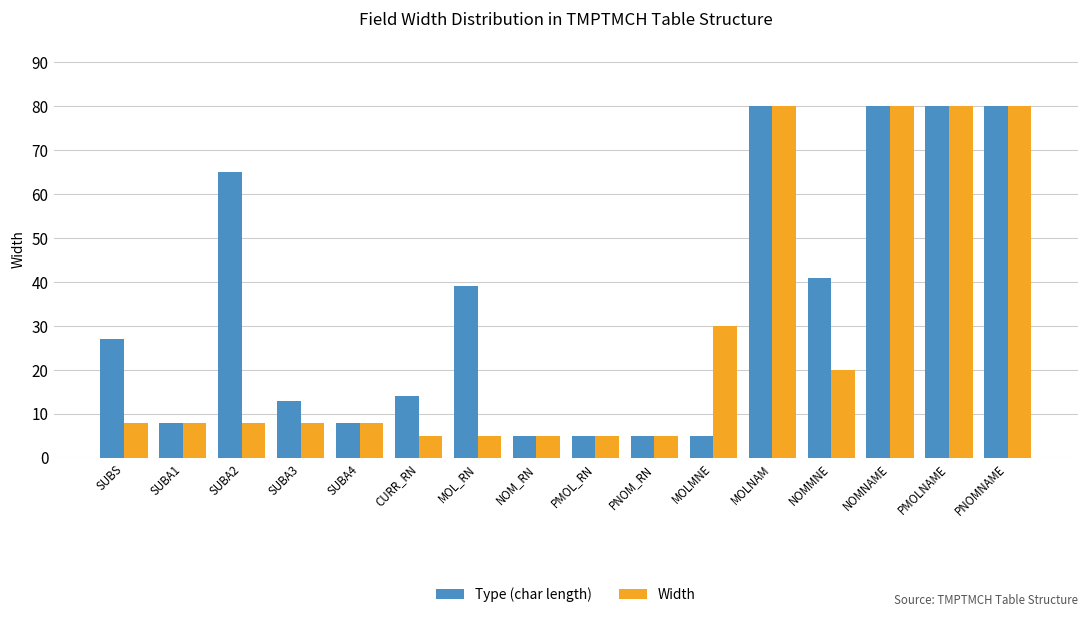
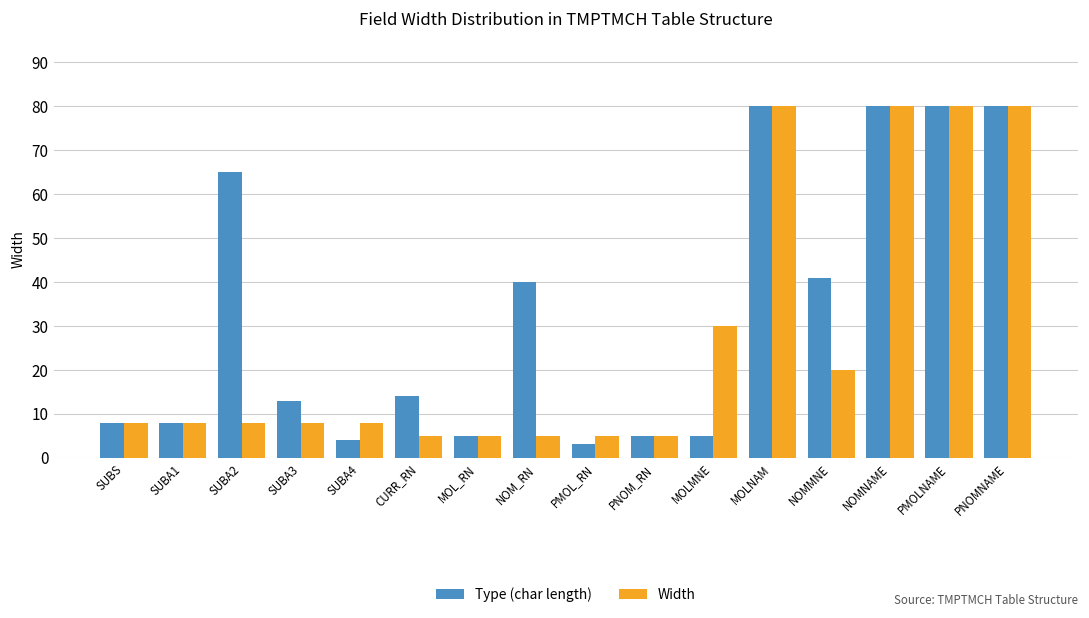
  {
    "Type (char length)": {
-     "SUBS": 27,
+     "SUBS": 8,
      "SUBA1": 8,
      "SUBA2": 65,
      "SUBA3": 13,
-     "SUBA4": 8,
+     "SUBA4": 4,
      "CURR_RN": 14,
-     "MOL_RN": 39,
-     "NOM_RN": 5,
-     "PMOL_RN": 5,
+     "MOL_RN": 5,
+     "NOM_RN": 40,
+     "PMOL_RN": 3,
      "PNOM_RN": 5,
      "MOLMNE": 5,
      "MOLNAM": 80,
      "NOMMNE": 41,
      "NOMNAME": 80,
      "PMOLNAME": 80,
      "PNOMNAME": 80
    },
    "Width": {
      "SUBS": 8,
      "SUBA1": 8,
      "SUBA2": 8,
      "SUBA3": 8,
      "SUBA4": 8,
      "CURR_RN": 5,
      "MOL_RN": 5,
      "NOM_RN": 5,
      "PMOL_RN": 5,
      "PNOM_RN": 5,
      "MOLMNE": 30,
      "MOLNAM": 80,
      "NOMMNE": 20,
      "NOMNAME": 80,
      "PMOLNAME": 80,
      "PNOMNAME": 80
    }
  }
